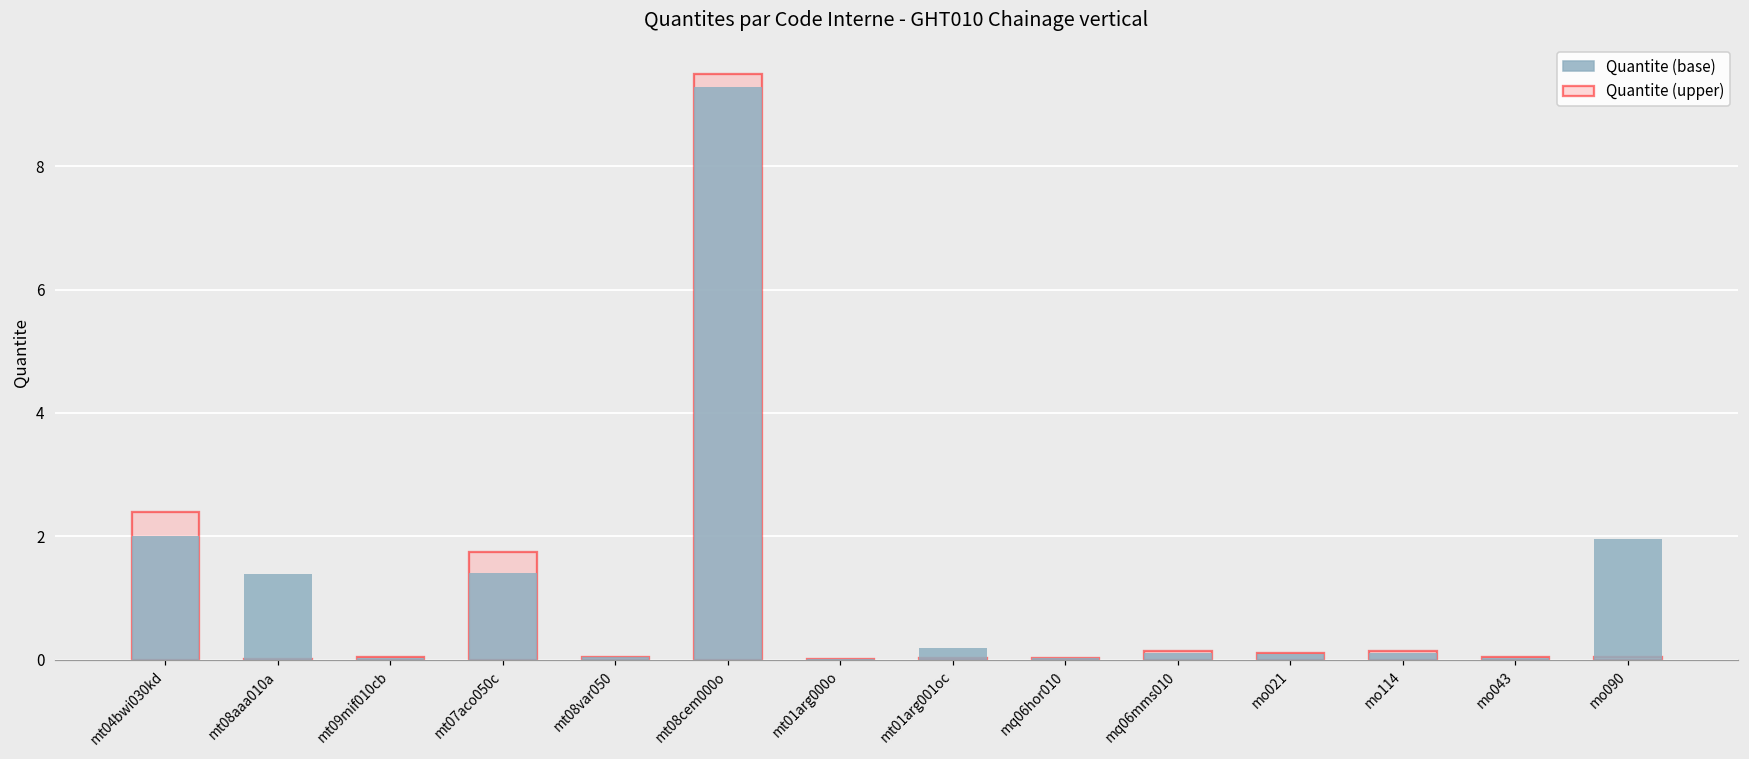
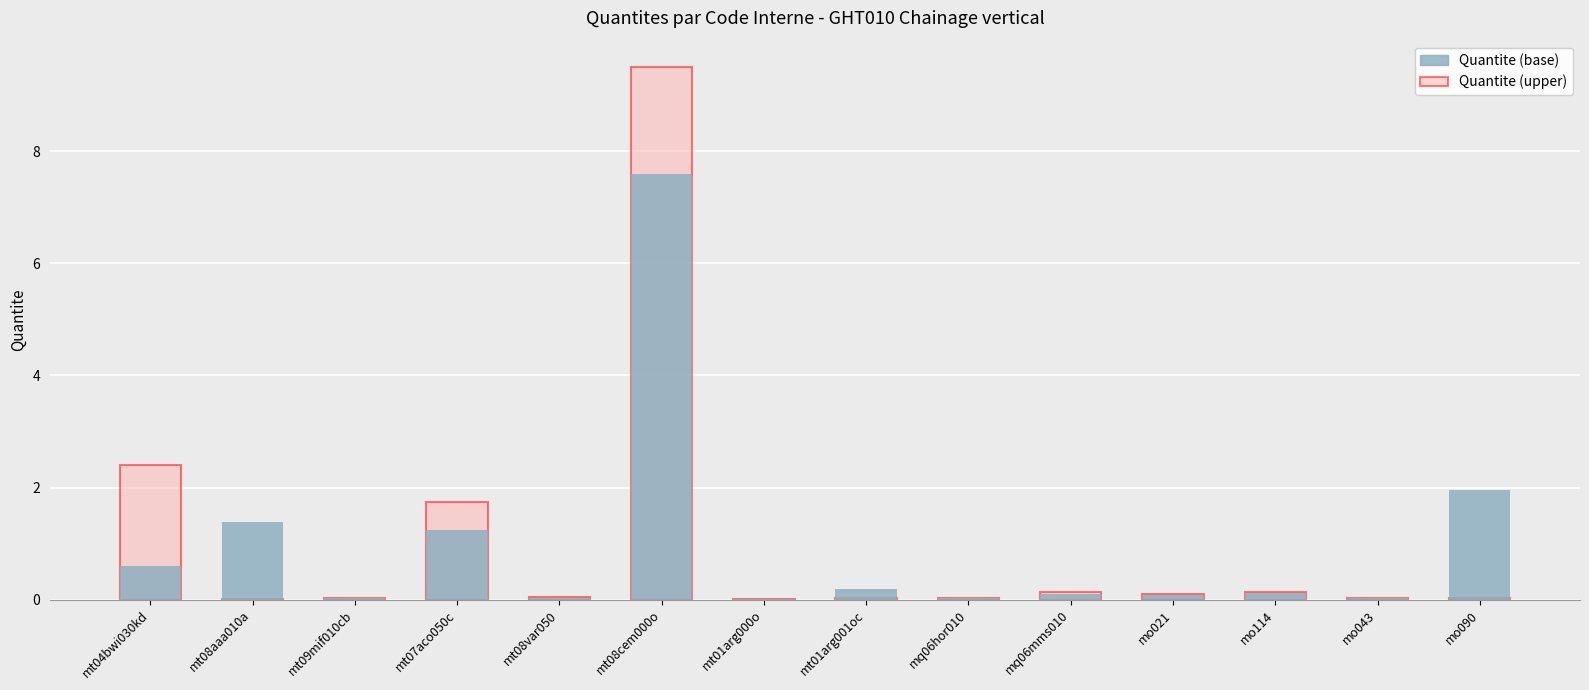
  {
    "Quantite (base)": {
-     "mt04bwi030kd": 2.0,
+     "mt04bwi030kd": 0.6,
      "mt08aaa010a": 1.4,
-     "mt07aco050c": 1.4,
-     "mt08cem000o": 9.3,
+     "mt07aco050c": 1.2,
+     "mt08cem000o": 7.6,
      "mt01arg001oc": 0.2,
      "mq06mms010": 0.1,
      "mo021": 0.1,
      "mo114": 0.1,
      "mo090": 2.0
    }
  }
